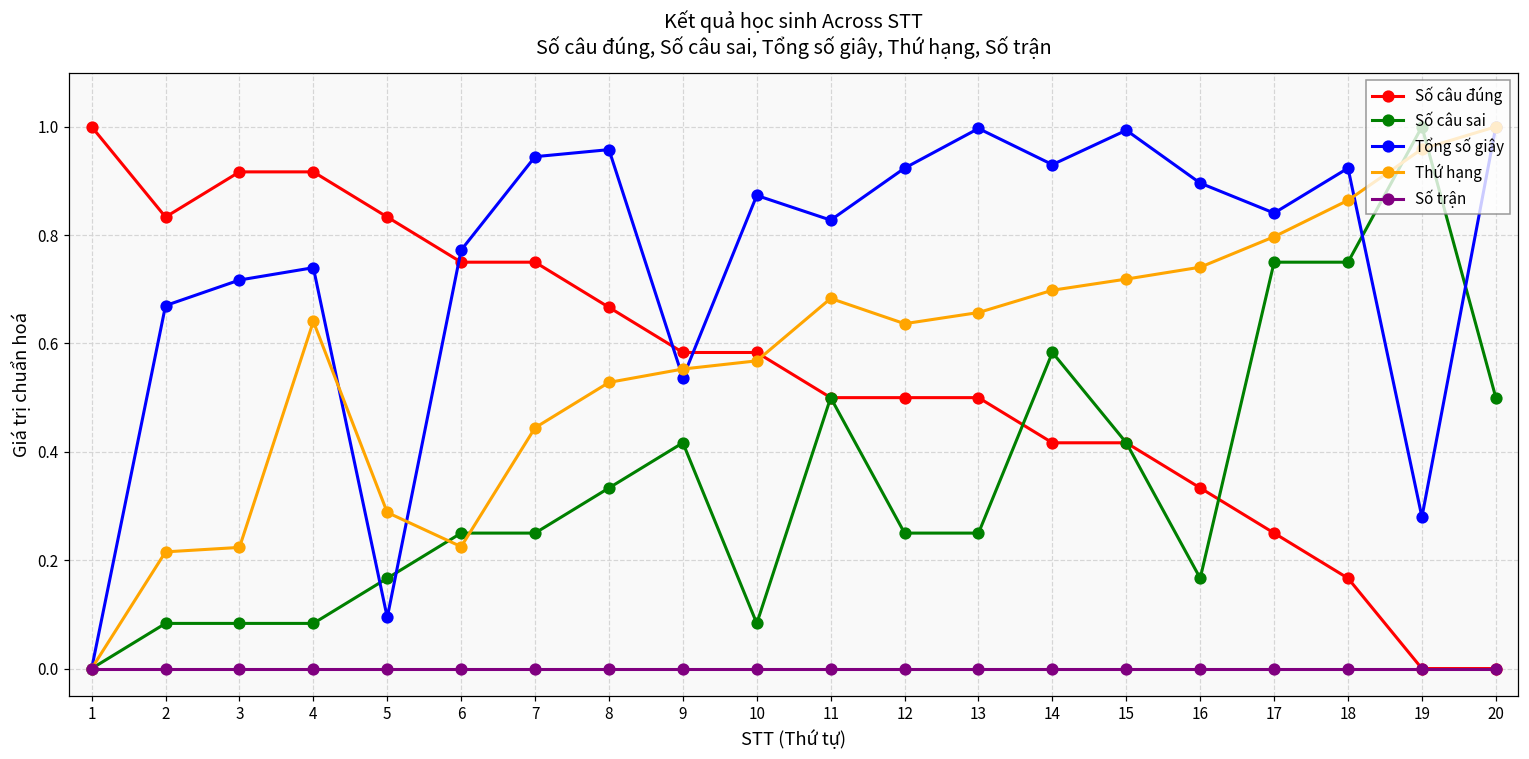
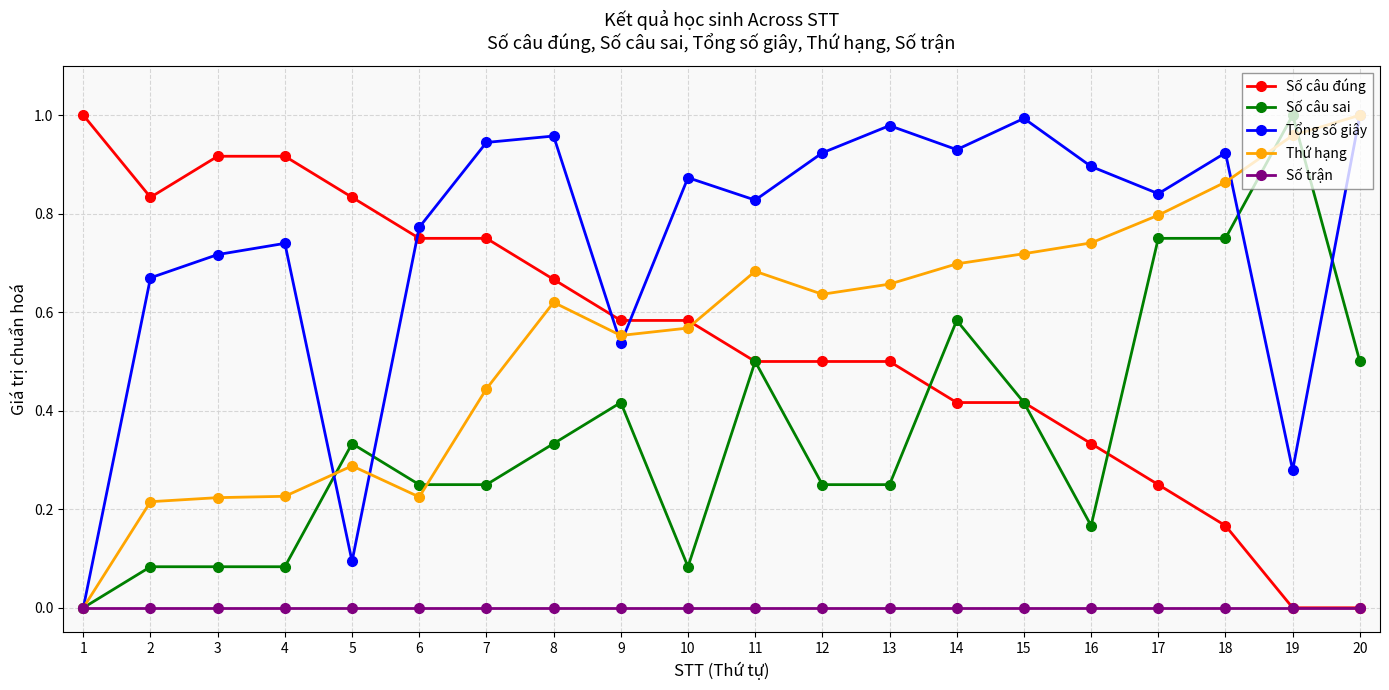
  {
    "Số câu đúng": {
      "1": 1.00,
      "2": 0.83,
      "3": 0.92,
      "4": 0.92,
      "5": 0.83,
      "6": 0.75,
      "7": 0.75,
      "8": 0.67,
      "9": 0.58,
      "10": 0.58,
      "12": 0.50,
      "13": 0.50,
      "14": 0.42,
      "16": 0.33,
      "17": 0.25,
      "18": 0.17
    },
    "Số câu sai": {
      "2": 0.08,
      "3": 0.08,
      "4": 0.08,
-     "5": 0.17,
+     "5": 0.33,
      "6": 0.25,
      "7": 0.25,
      "8": 0.33,
      "9": 0.42,
      "10": 0.08,
      "12": 0.25,
      "13": 0.25,
      "14": 0.58,
      "16": 0.17,
      "17": 0.75,
      "18": 0.75,
      "20": 0.50
    },
    "Tổng số giây": {
      "2": 0.67,
      "3": 0.72,
      "4": 0.74,
      "5": 0.09,
      "6": 0.77,
      "7": 0.94,
      "8": 0.96,
      "9": 0.54,
      "10": 0.87,
      "11": 0.83,
      "12": 0.92,
-     "13": 1.00,
+     "13": 0.98,
      "14": 0.93,
      "15": 0.99,
      "16": 0.90,
      "17": 0.84,
      "18": 0.92,
      "19": 0.28
    },
    "Thứ hạng": {
      "2": 0.22,
      "3": 0.22,
-     "4": 0.64,
+     "4": 0.23,
      "5": 0.29,
      "6": 0.22,
      "7": 0.44,
-     "8": 0.53,
+     "8": 0.62,
      "9": 0.55,
      "10": 0.57,
      "11": 0.68,
      "12": 0.64,
      "13": 0.66,
      "14": 0.70,
      "15": 0.72,
      "16": 0.74,
      "17": 0.80,
      "18": 0.86
    },
    "Số trận": {
      "2": 0.00,
      "3": 0.00,
      "4": 0.00,
      "5": 0.00,
      "6": 0.00,
      "7": 0.00,
      "8": 0.00,
      "9": 0.00,
      "10": 0.00,
      "11": 0.00,
      "12": 0.00,
      "13": 0.00,
      "14": 0.00,
      "15": 0.00,
      "16": 0.00,
      "17": 0.00,
      "18": 0.00
    }
  }
